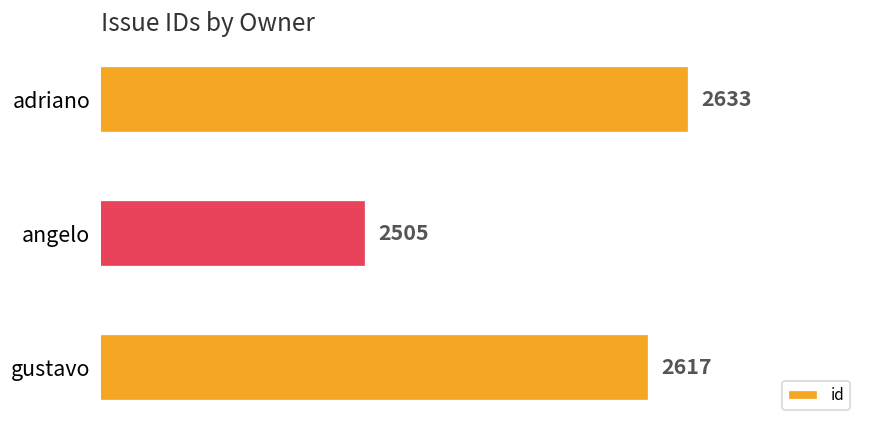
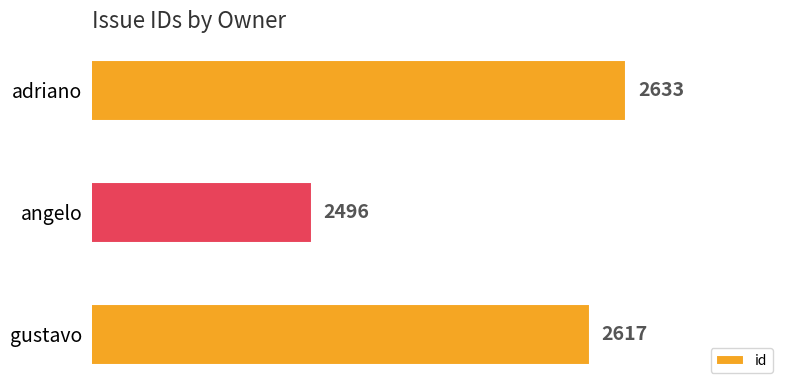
  {
    "adriano": 2633,
-   "angelo": 2505,
+   "angelo": 2496,
    "gustavo": 2617
  }
